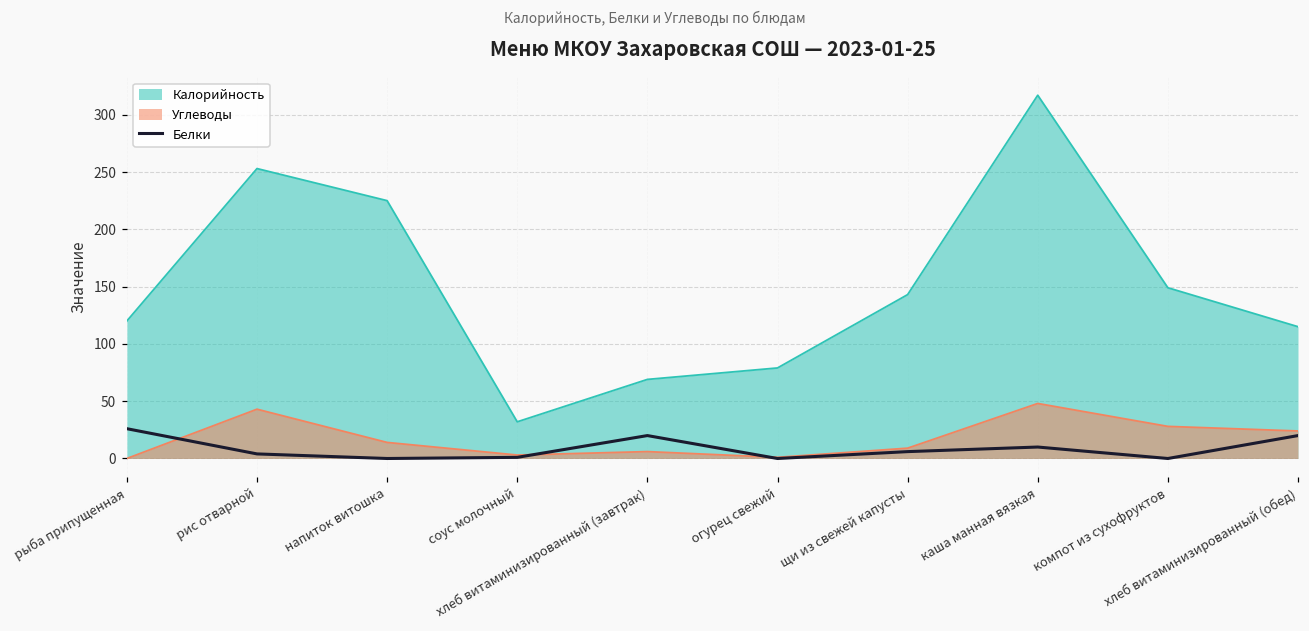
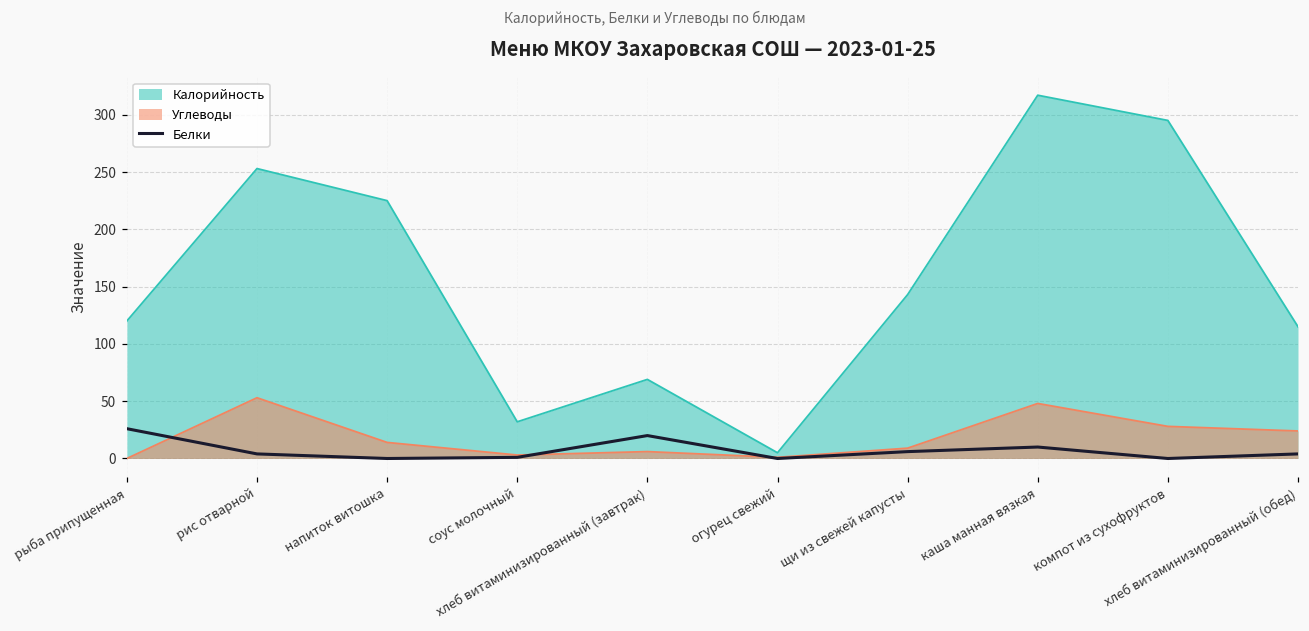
  {
    "Калорийность": {
      "рыба припущенная": 120,
      "рис отварной": 253,
      "напиток витошка": 225,
      "соус молочный": 32,
      "хлеб витаминизированный (завтрак)": 69,
-     "огурец свежий": 79,
+     "огурец свежий": 5,
      "щи из свежей капусты": 143,
      "каша манная вязкая": 317,
-     "компот из сухофруктов": 149,
+     "компот из сухофруктов": 295,
      "хлеб витаминизированный (обед)": 115
    },
    "Углеводы": {
      "рыба припущенная": 0,
-     "рис отварной": 43,
+     "рис отварной": 53,
      "напиток витошка": 14,
      "хлеб витаминизированный (завтрак)": 6,
      "щи из свежей капусты": 9,
      "каша манная вязкая": 48,
      "компот из сухофруктов": 28,
      "хлеб витаминизированный (обед)": 24
    },
    "Белки": {
      "рыба припущенная": 26,
      "рис отварной": 4,
      "напиток витошка": 0,
      "хлеб витаминизированный (завтрак)": 20,
      "щи из свежей капусты": 6,
      "каша манная вязкая": 10,
      "компот из сухофруктов": 0,
-     "хлеб витаминизированный (обед)": 20
+     "хлеб витаминизированный (обед)": 4
    }
  }
